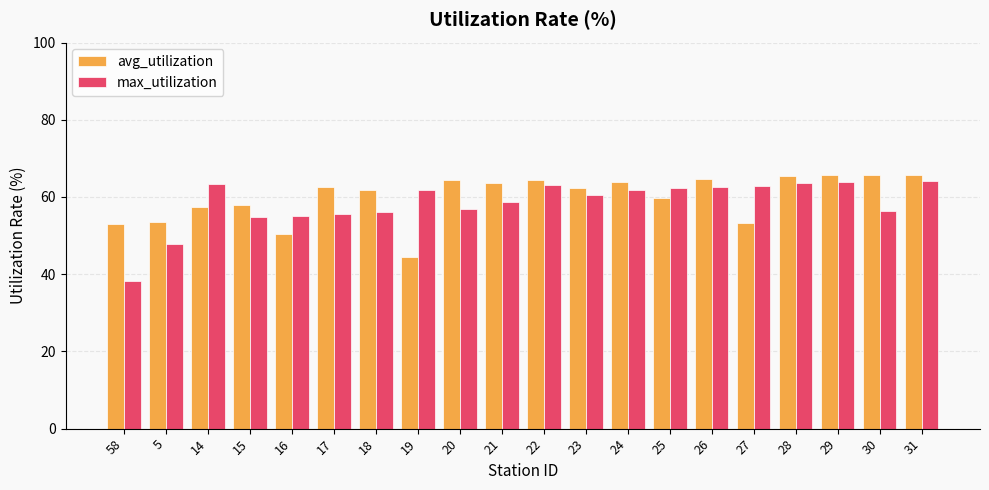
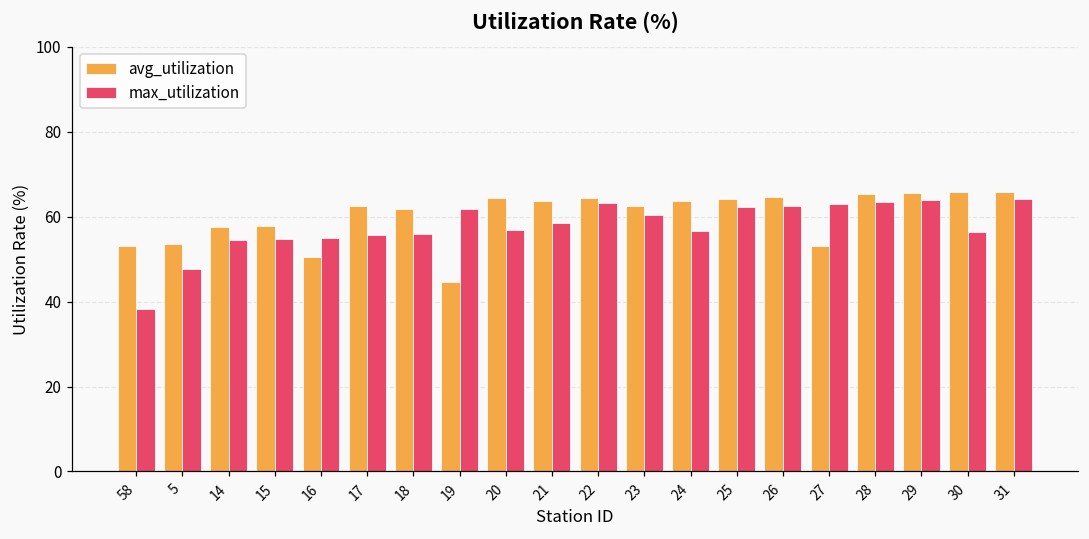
  {
    "avg_utilization": {
      "58": 53,
      "5": 54,
      "14": 58,
      "15": 58,
      "16": 50,
      "17": 63,
      "18": 62,
      "19": 45,
      "20": 64,
      "21": 64,
      "22": 64,
      "23": 62,
      "24": 64,
-     "25": 60,
+     "25": 64,
      "26": 65,
      "27": 53,
      "28": 65,
      "29": 66,
      "30": 66,
      "31": 66
    },
    "max_utilization": {
      "58": 38,
      "5": 48,
-     "14": 63,
+     "14": 54,
      "15": 55,
      "16": 55,
      "17": 56,
      "18": 56,
      "19": 62,
      "20": 57,
      "21": 59,
      "22": 63,
      "23": 61,
-     "24": 62,
+     "24": 57,
      "25": 62,
      "26": 63,
      "27": 63,
      "28": 64,
      "29": 64,
      "30": 56,
      "31": 64
    }
  }
